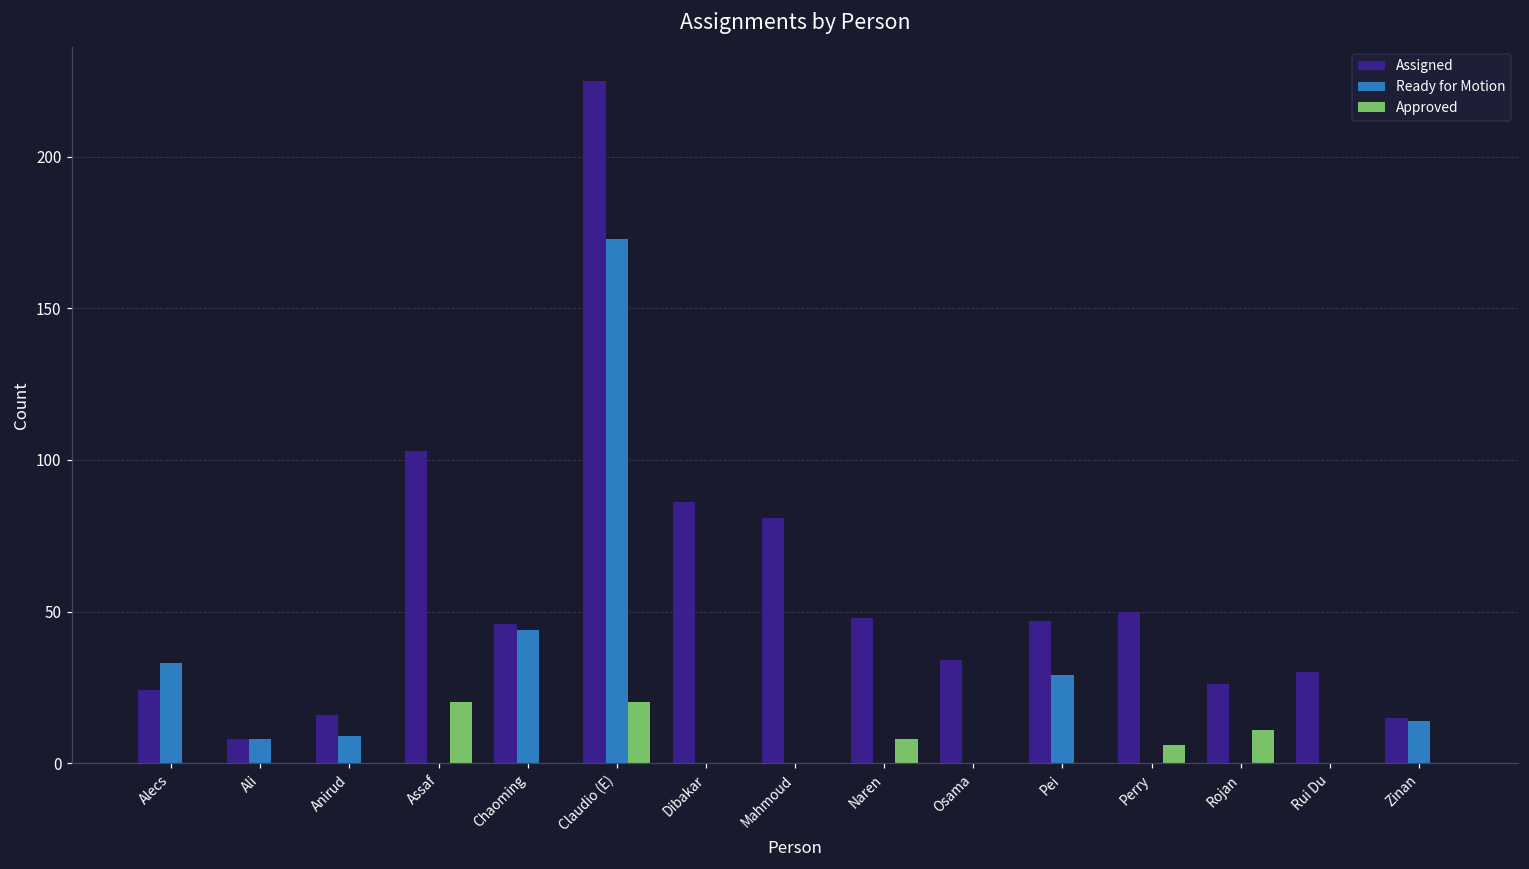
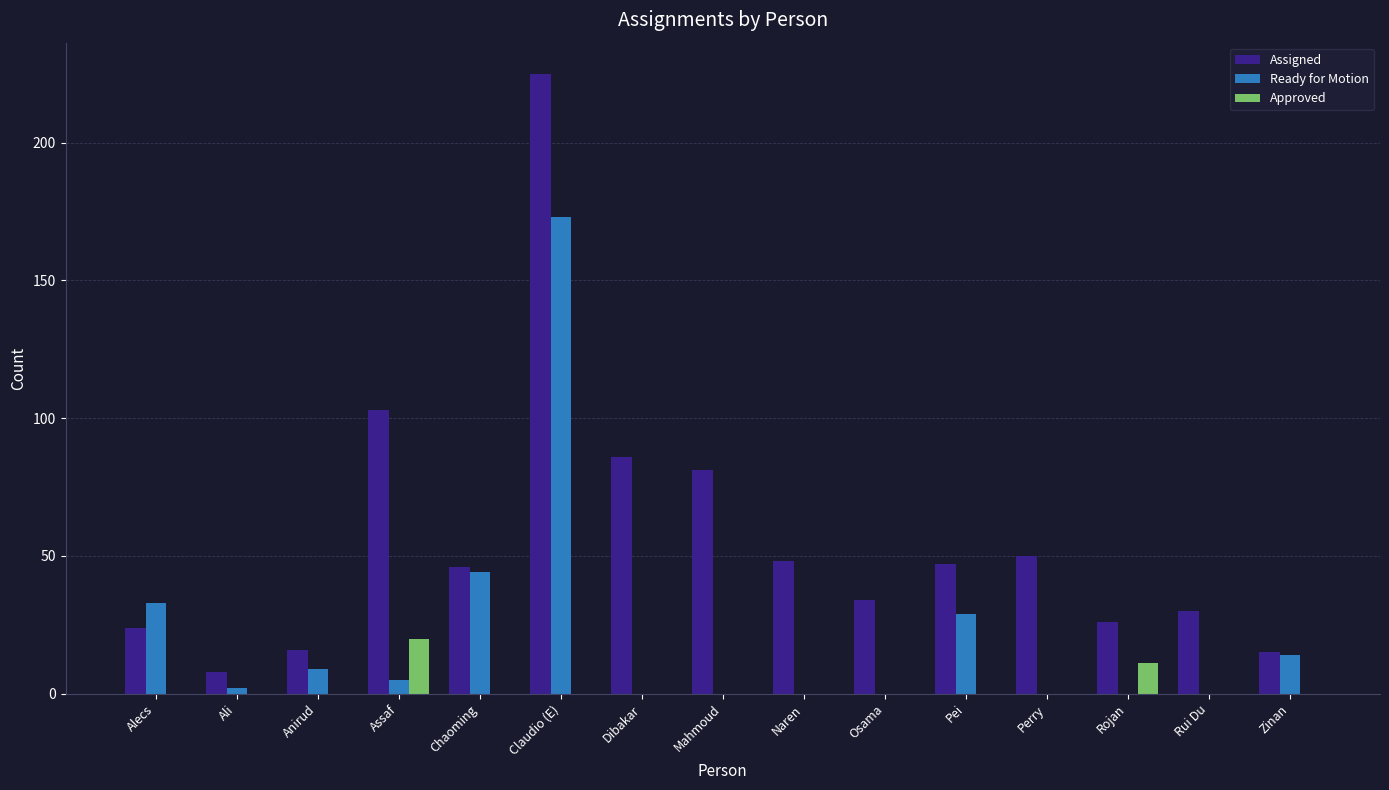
  {
    "Assigned": {
      "Alecs": 24,
      "Ali": 8,
      "Anirud": 16,
      "Assaf": 103,
      "Chaoming": 46,
      "Claudio (E)": 225,
      "Dibakar": 86,
      "Mahmoud": 81,
      "Naren": 48,
      "Osama": 34,
      "Pei": 47,
      "Perry": 50,
      "Rojan": 26,
      "Rui Du": 30,
      "Zinan": 15
    },
    "Ready for Motion": {
      "Alecs": 33,
-     "Ali": 8,
+     "Ali": 2,
      "Anirud": 9,
-     "Assaf": 0,
+     "Assaf": 5,
      "Chaoming": 44,
      "Claudio (E)": 173,
      "Dibakar": 0,
      "Mahmoud": 0,
      "Naren": 0,
      "Osama": 0,
      "Pei": 29,
      "Perry": 0,
      "Rojan": 0,
      "Rui Du": 0,
      "Zinan": 14
    },
    "Approved": {
      "Alecs": 0,
      "Ali": 0,
      "Anirud": 0,
      "Assaf": 20,
      "Chaoming": 0,
-     "Claudio (E)": 20,
+     "Claudio (E)": 0,
      "Dibakar": 0,
      "Mahmoud": 0,
-     "Naren": 8,
+     "Naren": 0,
      "Osama": 0,
      "Pei": 0,
-     "Perry": 6,
+     "Perry": 0,
      "Rojan": 11,
      "Rui Du": 0,
      "Zinan": 0
    }
  }
